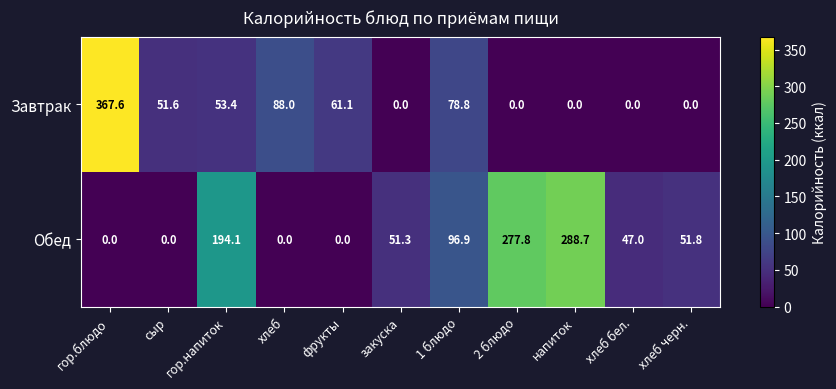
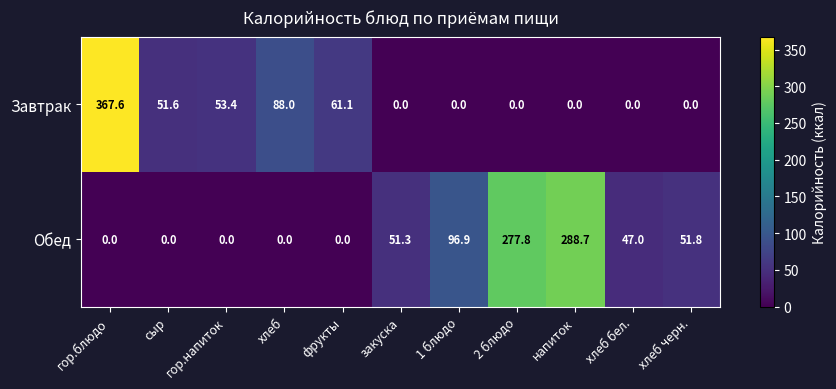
  {
    "Завтрак": {
      "гор.блюдо": 367.6,
      "сыр": 51.6,
      "гор.напиток": 53.4,
      "хлеб": 88.0,
      "фрукты": 61.1,
      "закуска": 0.0,
-     "1 блюдо": 78.8,
+     "1 блюдо": 0.0,
      "2 блюдо": 0.0,
      "напиток": 0.0,
      "хлеб бел.": 0.0,
      "хлеб черн.": 0.0
    },
    "Обед": {
      "гор.блюдо": 0.0,
      "сыр": 0.0,
-     "гор.напиток": 194.1,
+     "гор.напиток": 0.0,
      "хлеб": 0.0,
      "фрукты": 0.0,
      "закуска": 51.3,
      "1 блюдо": 96.9,
      "2 блюдо": 277.8,
      "напиток": 288.7,
      "хлеб бел.": 47.0,
      "хлеб черн.": 51.8
    }
  }
